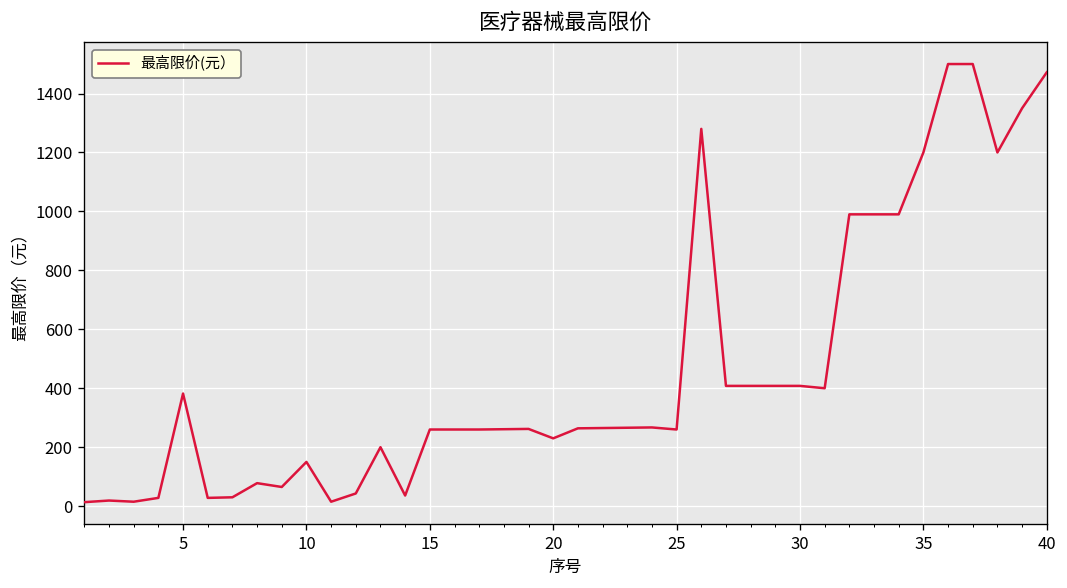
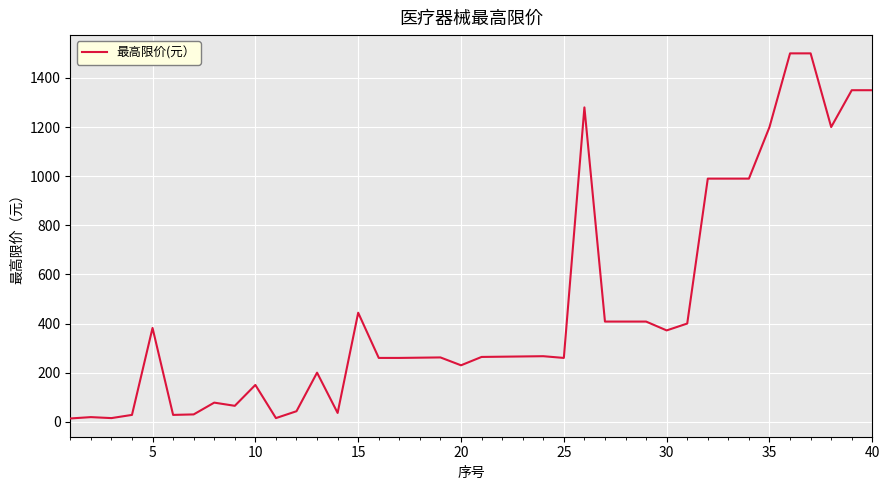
  {
    "5": 380,
    "10": 150,
-   "15": 260,
+   "15": 440,
    "20": 230,
    "25": 260,
-   "30": 410,
+   "30": 370,
    "35": 1200,
-   "40": 1470
+   "40": 1350
  }
